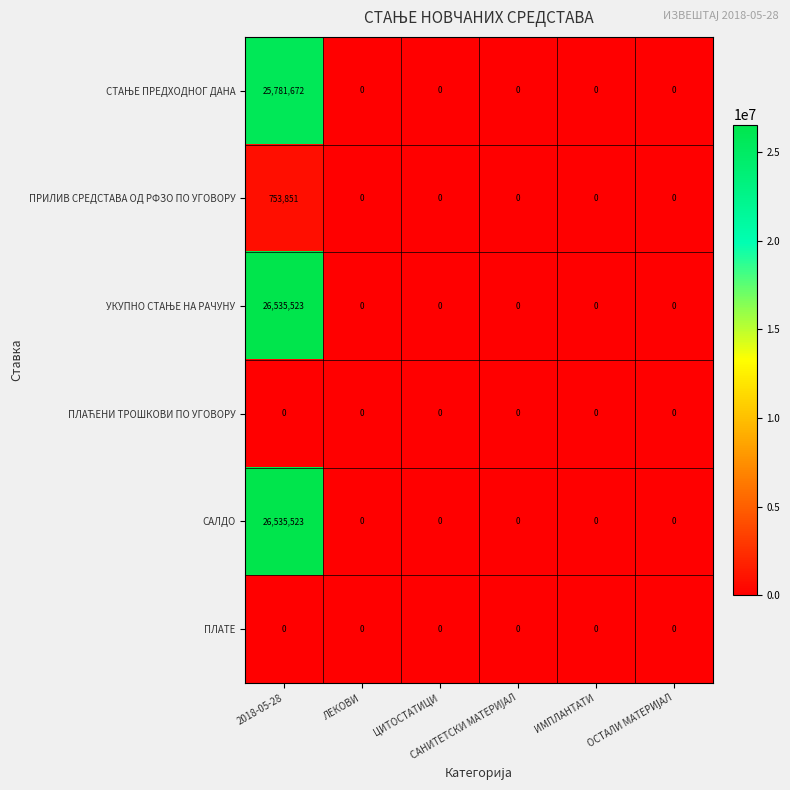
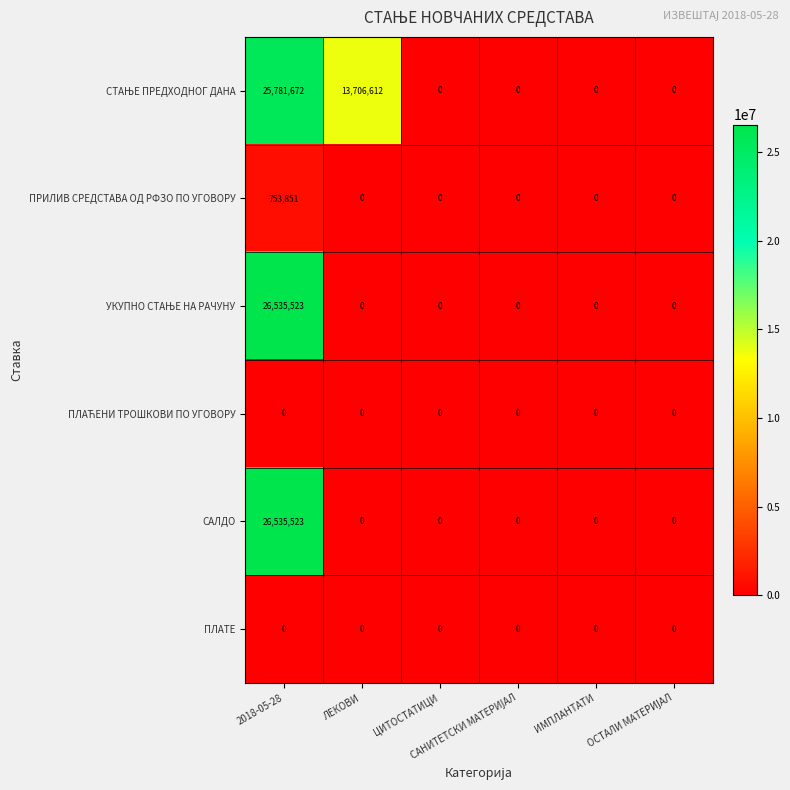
  {
    "СТАЊЕ ПРЕДХОДНОГ ДАНА": {
      "2018-05-28": "25,781,672",
-     "ЛЕКОВИ": "0",
+     "ЛЕКОВИ": "13,706,612",
      "ЦИТОСТАТИЦИ": "0",
      "САНИТЕТСКИ МАТЕРИЈАЛ": "0",
      "ИМПЛАНТАТИ": "0",
      "ОСТАЛИ МАТЕРИЈАЛ": "0"
    },
    "ПРИЛИВ СРЕДСТАВА ОД РФЗО ПО УГОВОРУ": {
      "2018-05-28": "753,851",
      "ЛЕКОВИ": "0",
      "ЦИТОСТАТИЦИ": "0",
      "САНИТЕТСКИ МАТЕРИЈАЛ": "0",
      "ИМПЛАНТАТИ": "0",
      "ОСТАЛИ МАТЕРИЈАЛ": "0"
    },
    "УКУПНО СТАЊЕ НА РАЧУНУ": {
      "2018-05-28": "26,535,523",
      "ЛЕКОВИ": "0",
      "ЦИТОСТАТИЦИ": "0",
      "САНИТЕТСКИ МАТЕРИЈАЛ": "0",
      "ИМПЛАНТАТИ": "0",
      "ОСТАЛИ МАТЕРИЈАЛ": "0"
    },
    "ПЛАЋЕНИ ТРОШКОВИ ПО УГОВОРУ": {
      "2018-05-28": "0",
      "ЛЕКОВИ": "0",
      "ЦИТОСТАТИЦИ": "0",
      "САНИТЕТСКИ МАТЕРИЈАЛ": "0",
      "ИМПЛАНТАТИ": "0",
      "ОСТАЛИ МАТЕРИЈАЛ": "0"
    },
    "САЛДО": {
      "2018-05-28": "26,535,523",
      "ЛЕКОВИ": "0",
      "ЦИТОСТАТИЦИ": "0",
      "САНИТЕТСКИ МАТЕРИЈАЛ": "0",
      "ИМПЛАНТАТИ": "0",
      "ОСТАЛИ МАТЕРИЈАЛ": "0"
    },
    "ПЛАТЕ": {
      "2018-05-28": "0",
      "ЛЕКОВИ": "0",
      "ЦИТОСТАТИЦИ": "0",
      "САНИТЕТСКИ МАТЕРИЈАЛ": "0",
      "ИМПЛАНТАТИ": "0",
      "ОСТАЛИ МАТЕРИЈАЛ": "0"
    }
  }
